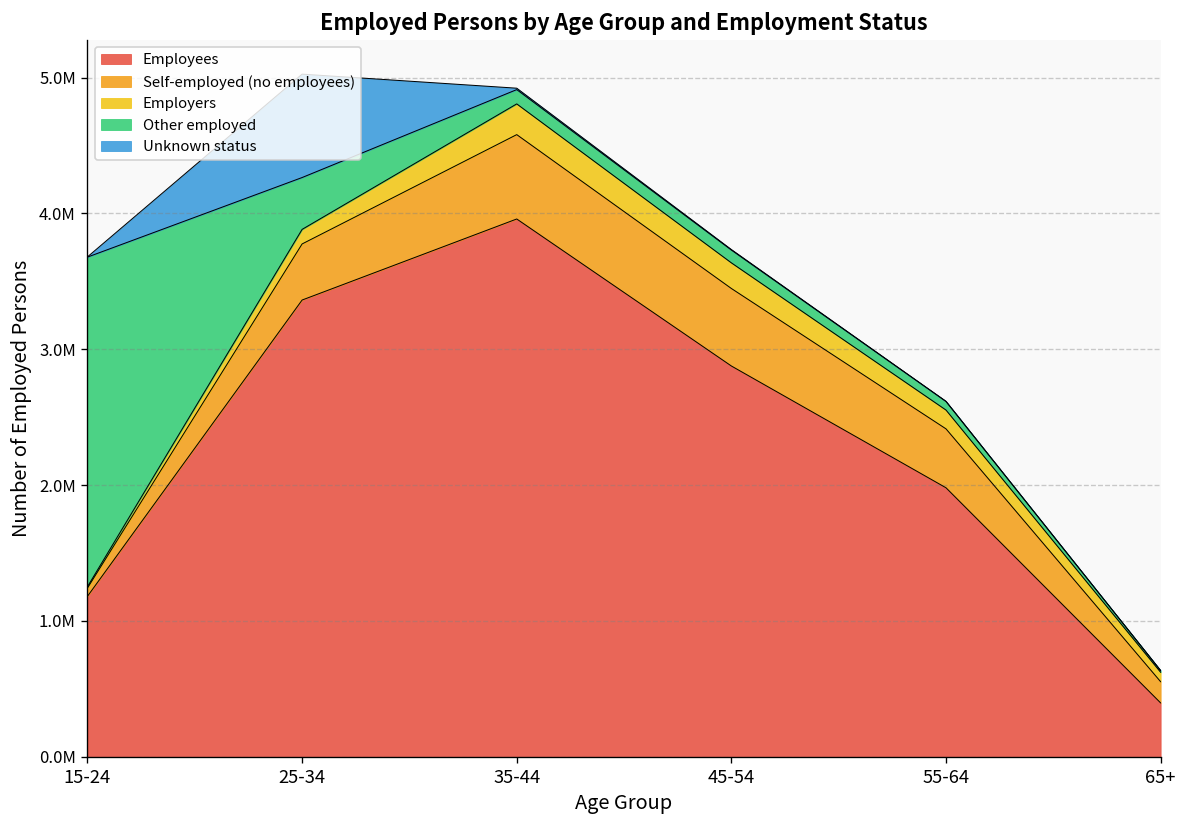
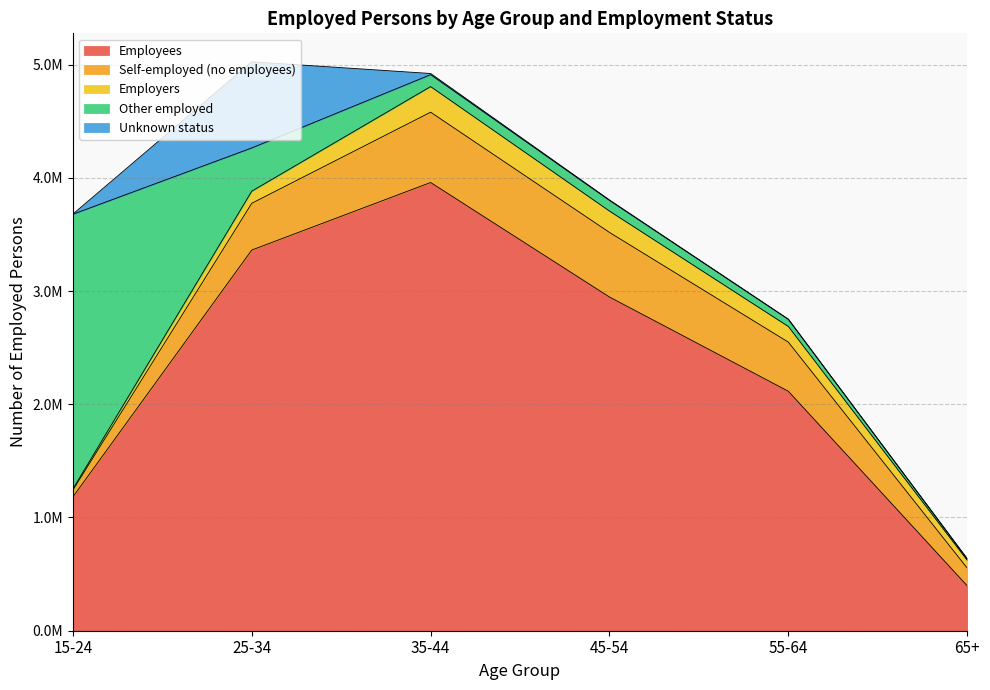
  {
    "Employees": {
      "15-24": 1180000,
      "25-34": 3360000,
      "35-44": 3960000,
-     "45-54": 2880000,
-     "55-64": 1980000,
+     "45-54": 2950000,
+     "55-64": 2120000,
      "65+": 400000
    },
    "Other employed": {
      "25-34": 380000
    }
  }
